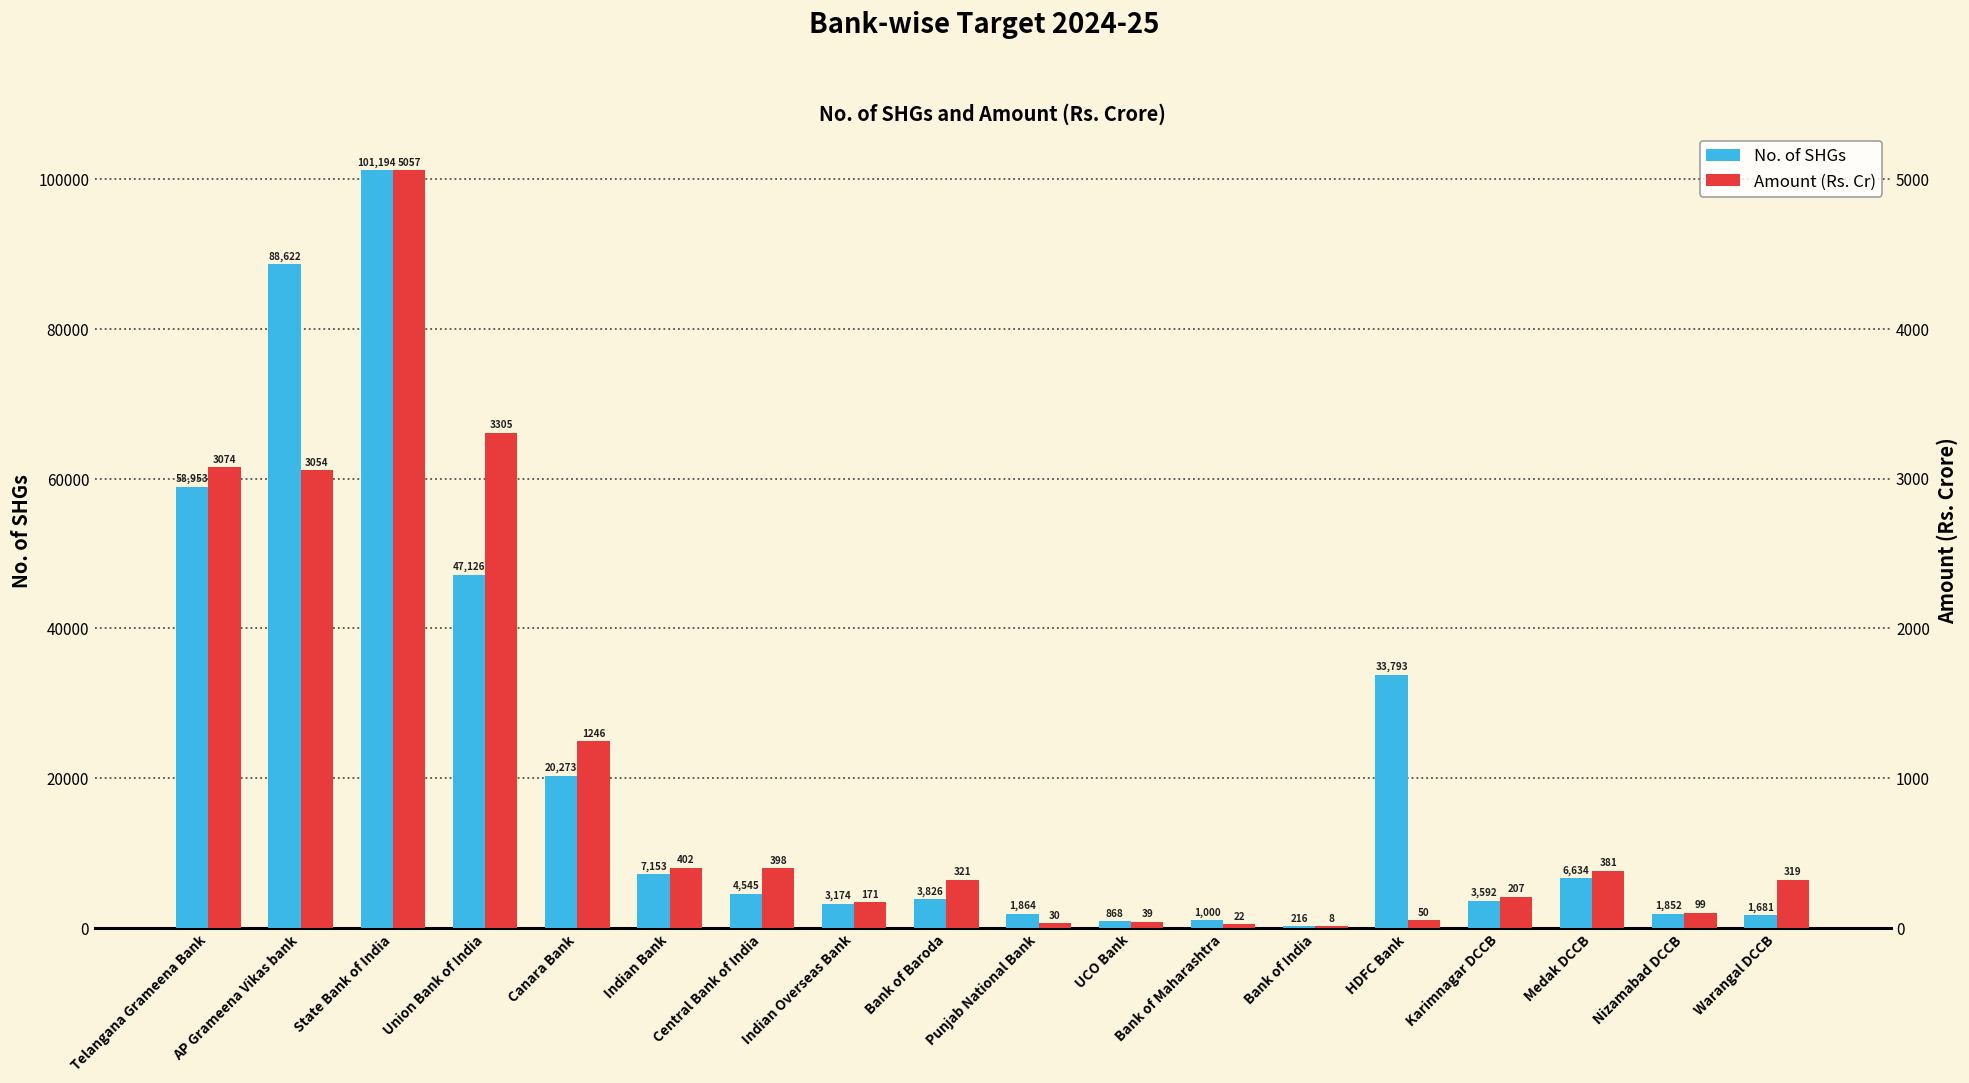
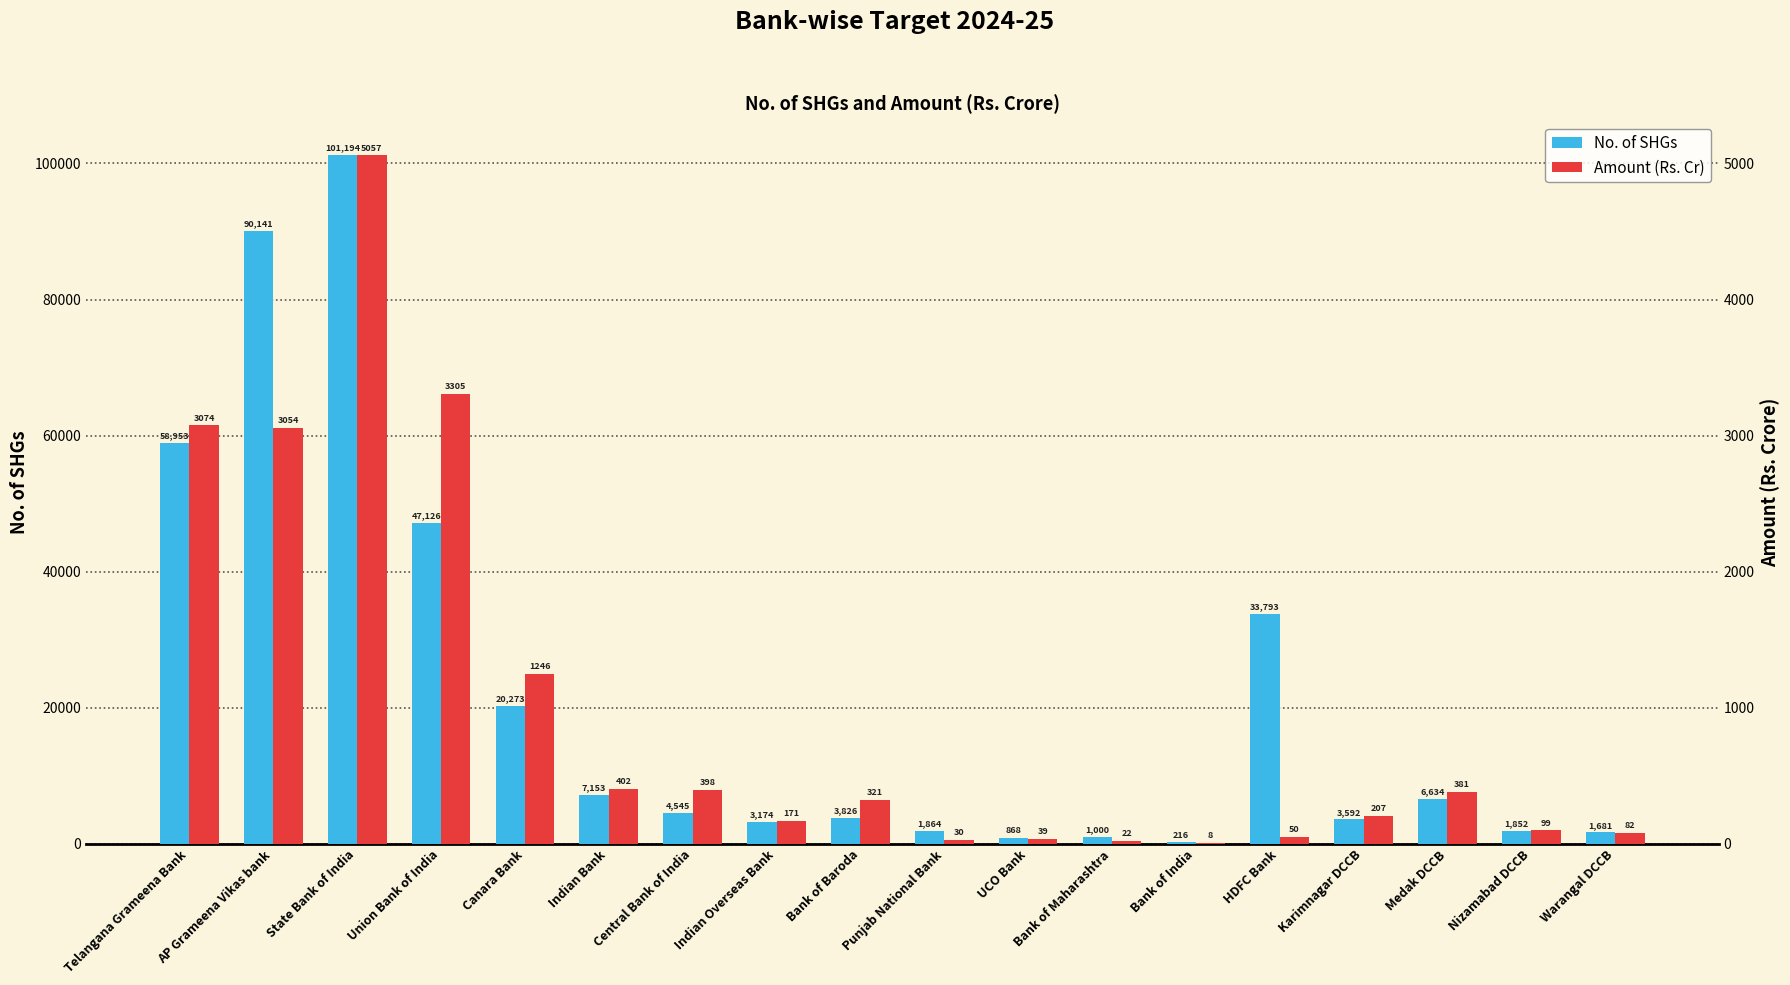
  {
    "No. of SHGs": {
      "Telangana Grameena Bank": "58,953",
-     "AP Grameena Vikas bank": "88,622",
+     "AP Grameena Vikas bank": "90,141",
      "State Bank of India": "101,194",
      "Union Bank of India": "47,126",
      "Canara Bank": "20,273",
      "Indian Bank": "7,153",
      "Central Bank of India": "4,545",
      "Indian Overseas Bank": "3,174",
      "Bank of Baroda": "3,826",
      "Punjab National Bank": "1,864",
      "UCO Bank": "868",
      "Bank of Maharashtra": "1,000",
      "Bank of India": "216",
      "HDFC Bank": "33,793",
      "Karimnagar DCCB": "3,592",
      "Medak DCCB": "6,634",
      "Nizamabad DCCB": "1,852",
      "Warangal DCCB": "1,681"
    },
    "Amount (Rs. Cr)": {
      "Telangana Grameena Bank": "3074",
      "AP Grameena Vikas bank": "3054",
      "State Bank of India": "5057",
      "Union Bank of India": "3305",
      "Canara Bank": "1246",
      "Indian Bank": "402",
      "Central Bank of India": "398",
      "Indian Overseas Bank": "171",
      "Bank of Baroda": "321",
      "Punjab National Bank": "30",
      "UCO Bank": "39",
      "Bank of Maharashtra": "22",
      "Bank of India": "8",
      "HDFC Bank": "50",
      "Karimnagar DCCB": "207",
      "Medak DCCB": "381",
      "Nizamabad DCCB": "99",
-     "Warangal DCCB": "319"
+     "Warangal DCCB": "82"
    }
  }
